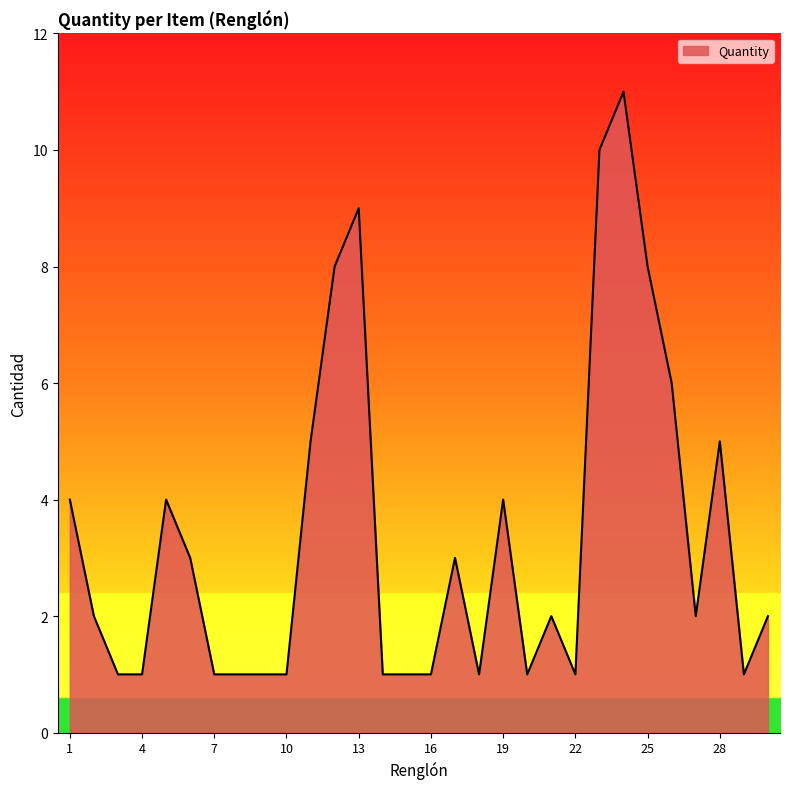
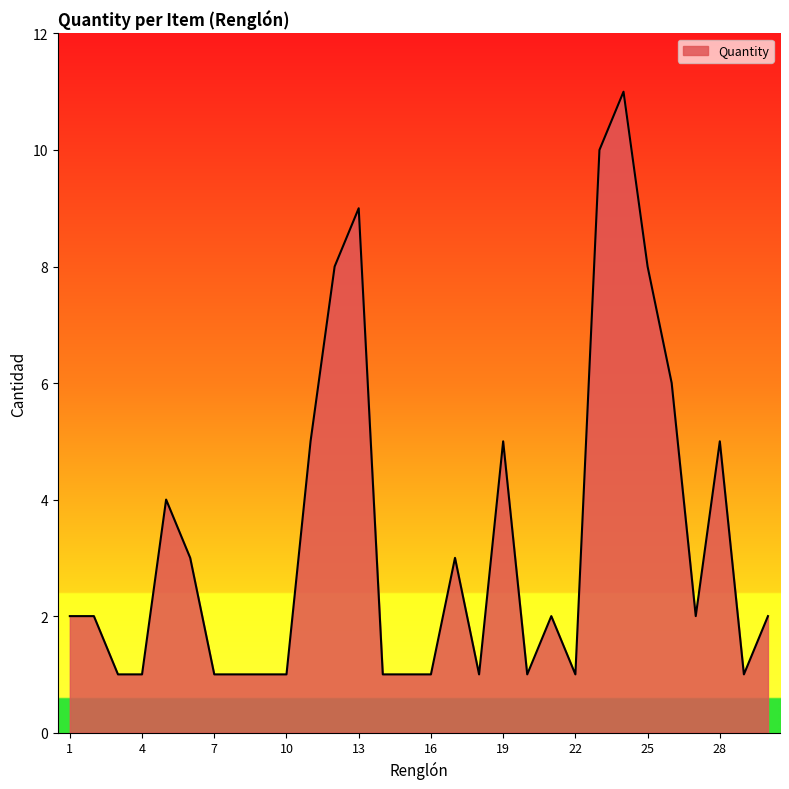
  {
-   "1": 4,
+   "1": 2,
    "4": 1,
    "7": 1,
    "10": 1,
    "13": 9,
    "16": 1,
-   "19": 4,
+   "19": 5,
    "22": 1,
    "25": 8,
    "28": 5
  }
